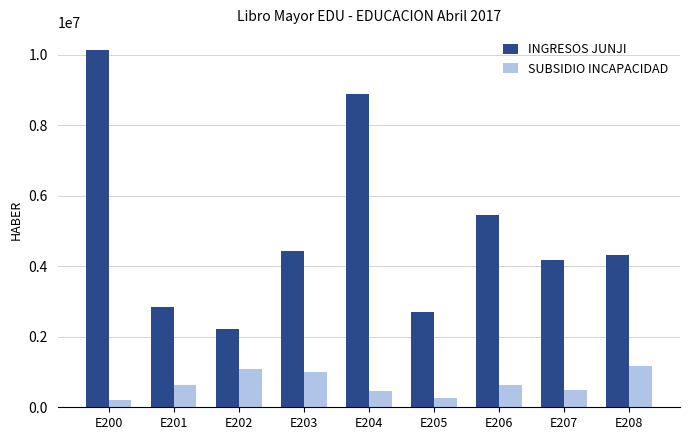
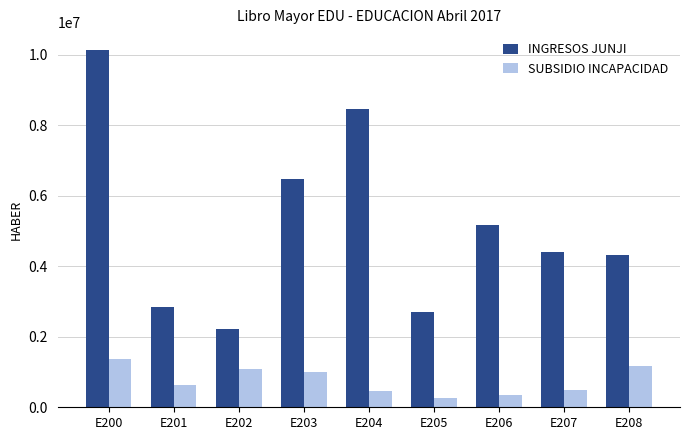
  {
    "INGRESOS JUNJI": {
      "E200": 10100000,
      "E201": 2800000,
      "E202": 2200000,
-     "E203": 4400000,
-     "E204": 8900000,
+     "E203": 6500000,
+     "E204": 8400000,
      "E205": 2700000,
-     "E206": 5500000,
-     "E207": 4200000,
+     "E206": 5200000,
+     "E207": 4400000,
      "E208": 4300000
    },
    "SUBSIDIO INCAPACIDAD": {
-     "E200": 200000,
+     "E200": 1400000,
      "E201": 600000,
      "E202": 1100000,
      "E203": 1000000,
      "E204": 500000,
      "E205": 300000,
-     "E206": 600000,
+     "E206": 300000,
      "E207": 500000,
      "E208": 1200000
    }
  }
